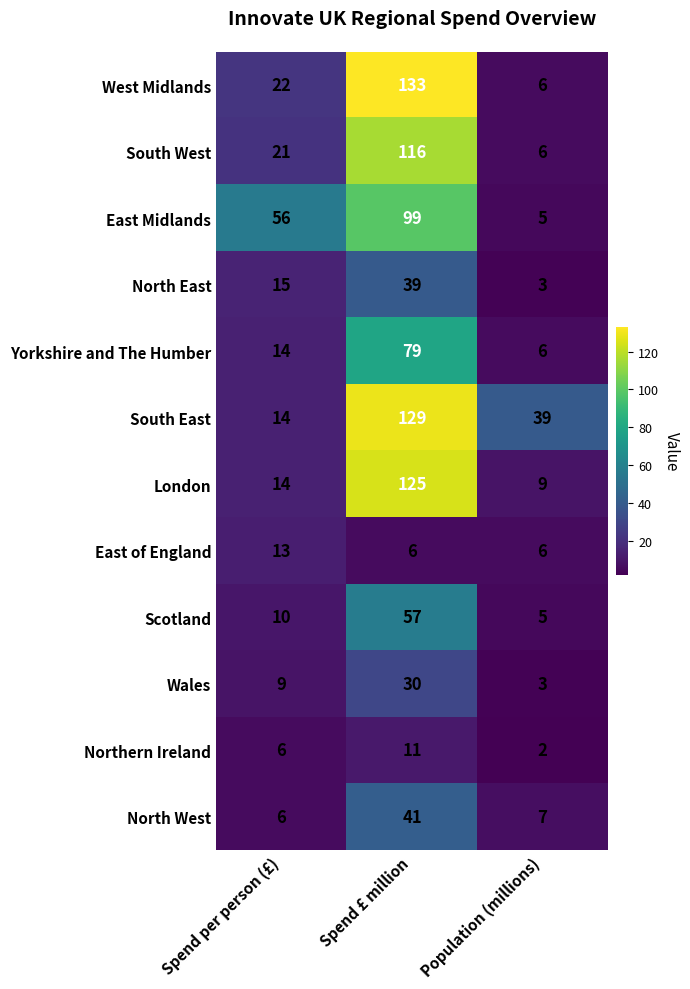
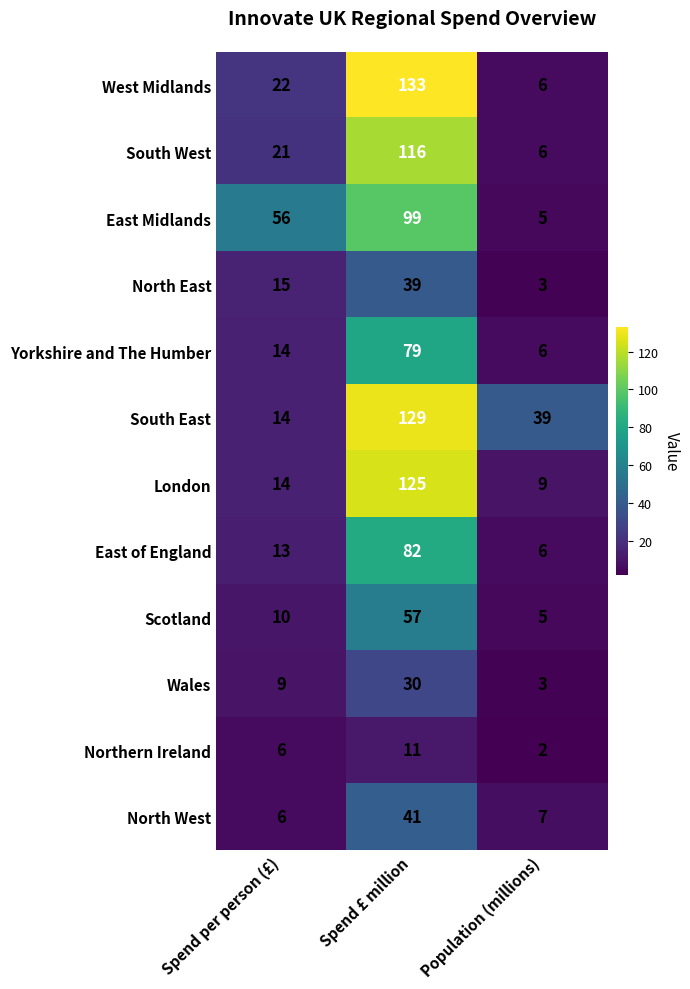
  {
    "West Midlands": {
      "Spend per person (£)": 22,
      "Spend £ million": 133,
      "Population (millions)": 6
    },
    "South West": {
      "Spend per person (£)": 21,
      "Spend £ million": 116,
      "Population (millions)": 6
    },
    "East Midlands": {
      "Spend per person (£)": 56,
      "Spend £ million": 99,
      "Population (millions)": 5
    },
    "North East": {
      "Spend per person (£)": 15,
      "Spend £ million": 39,
      "Population (millions)": 3
    },
    "Yorkshire and The Humber": {
      "Spend per person (£)": 14,
      "Spend £ million": 79,
      "Population (millions)": 6
    },
    "South East": {
      "Spend per person (£)": 14,
      "Spend £ million": 129,
      "Population (millions)": 39
    },
    "London": {
      "Spend per person (£)": 14,
      "Spend £ million": 125,
      "Population (millions)": 9
    },
    "East of England": {
      "Spend per person (£)": 13,
-     "Spend £ million": 6,
+     "Spend £ million": 82,
      "Population (millions)": 6
    },
    "Scotland": {
      "Spend per person (£)": 10,
      "Spend £ million": 57,
      "Population (millions)": 5
    },
    "Wales": {
      "Spend per person (£)": 9,
      "Spend £ million": 30,
      "Population (millions)": 3
    },
    "Northern Ireland": {
      "Spend per person (£)": 6,
      "Spend £ million": 11,
      "Population (millions)": 2
    },
    "North West": {
      "Spend per person (£)": 6,
      "Spend £ million": 41,
      "Population (millions)": 7
    }
  }
